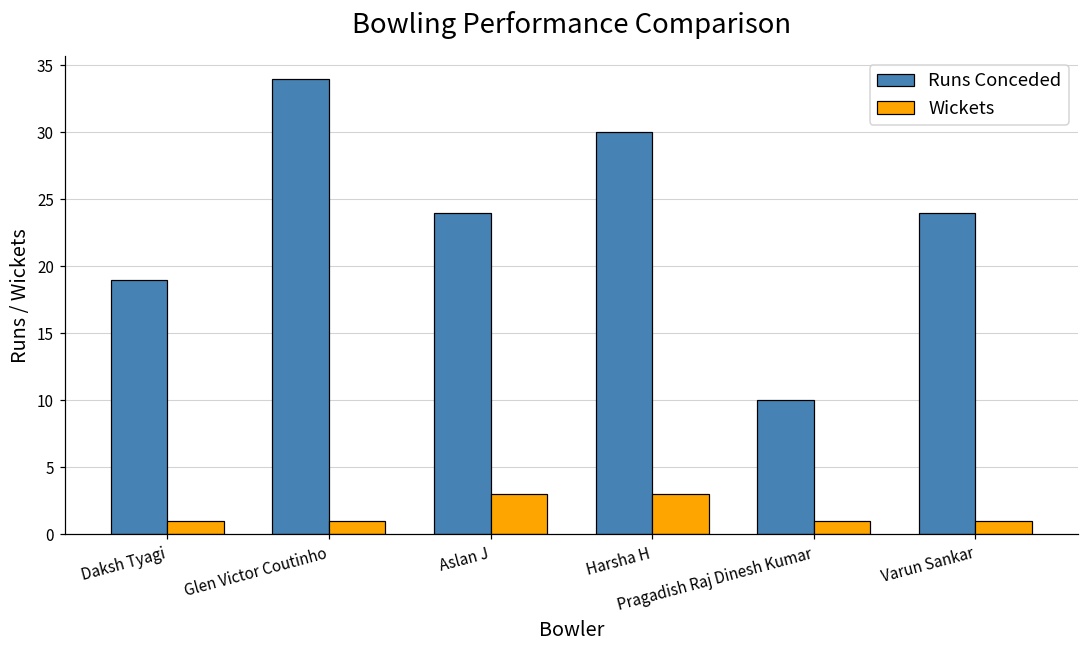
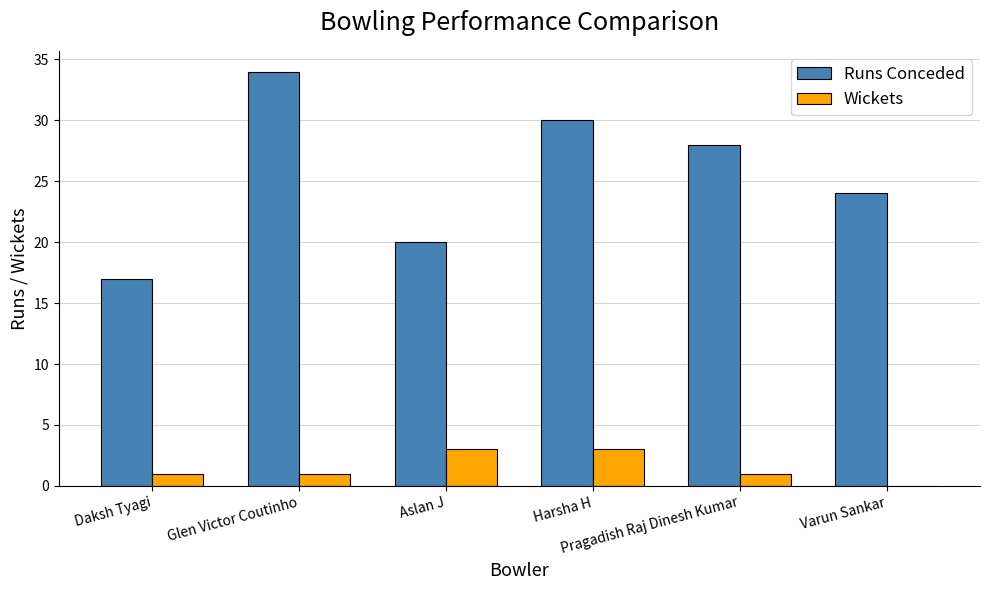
  {
    "Runs Conceded": {
-     "Daksh Tyagi": 19,
+     "Daksh Tyagi": 17,
      "Glen Victor Coutinho": 34,
-     "Aslan J": 24,
+     "Aslan J": 20,
      "Harsha H": 30,
-     "Pragadish Raj Dinesh Kumar": 10,
+     "Pragadish Raj Dinesh Kumar": 28,
      "Varun Sankar": 24
    },
    "Wickets": {
      "Daksh Tyagi": 1,
      "Glen Victor Coutinho": 1,
      "Aslan J": 3,
      "Harsha H": 3,
      "Pragadish Raj Dinesh Kumar": 1,
-     "Varun Sankar": 1
+     "Varun Sankar": 0
    }
  }
